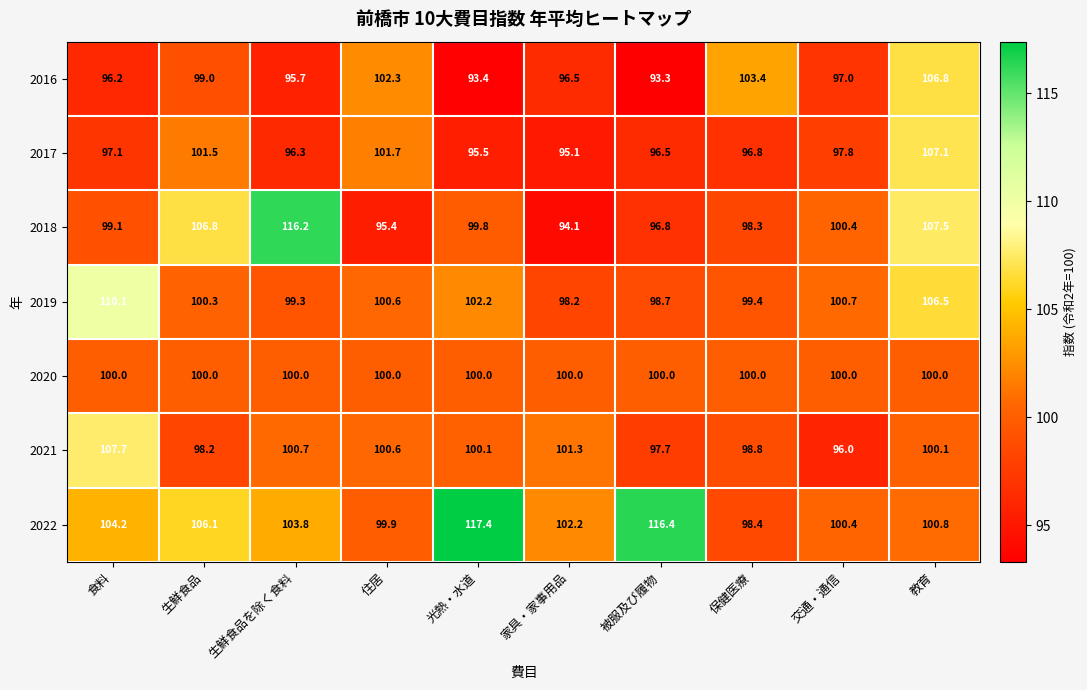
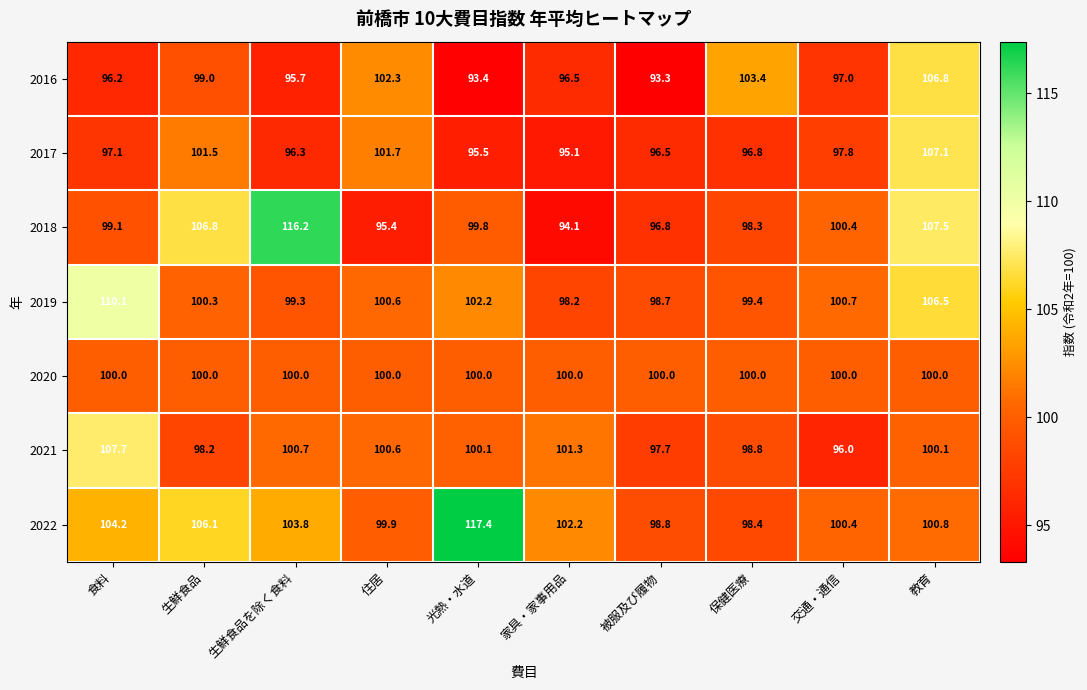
  {
    "2016": {
      "食料": 96.2,
      "生鮮食品": 99.0,
      "生鮮食品を除く食料": 95.7,
      "住居": 102.3,
      "光熱・水道": 93.4,
      "家具・家事用品": 96.5,
      "被服及び履物": 93.3,
      "保健医療": 103.4,
      "交通・通信": 97.0,
      "教育": 106.8
    },
    "2017": {
      "食料": 97.1,
      "生鮮食品": 101.5,
      "生鮮食品を除く食料": 96.3,
      "住居": 101.7,
      "光熱・水道": 95.5,
      "家具・家事用品": 95.1,
      "被服及び履物": 96.5,
      "保健医療": 96.8,
      "交通・通信": 97.8,
      "教育": 107.1
    },
    "2018": {
      "食料": 99.1,
      "生鮮食品": 106.8,
      "生鮮食品を除く食料": 116.2,
      "住居": 95.4,
      "光熱・水道": 99.8,
      "家具・家事用品": 94.1,
      "被服及び履物": 96.8,
      "保健医療": 98.3,
      "交通・通信": 100.4,
      "教育": 107.5
    },
    "2019": {
      "食料": 110.1,
      "生鮮食品": 100.3,
      "生鮮食品を除く食料": 99.3,
      "住居": 100.6,
      "光熱・水道": 102.2,
      "家具・家事用品": 98.2,
      "被服及び履物": 98.7,
      "保健医療": 99.4,
      "交通・通信": 100.7,
      "教育": 106.5
    },
    "2020": {
      "食料": 100.0,
      "生鮮食品": 100.0,
      "生鮮食品を除く食料": 100.0,
      "住居": 100.0,
      "光熱・水道": 100.0,
      "家具・家事用品": 100.0,
      "被服及び履物": 100.0,
      "保健医療": 100.0,
      "交通・通信": 100.0,
      "教育": 100.0
    },
    "2021": {
      "食料": 107.7,
      "生鮮食品": 98.2,
      "生鮮食品を除く食料": 100.7,
      "住居": 100.6,
      "光熱・水道": 100.1,
      "家具・家事用品": 101.3,
      "被服及び履物": 97.7,
      "保健医療": 98.8,
      "交通・通信": 96.0,
      "教育": 100.1
    },
    "2022": {
      "食料": 104.2,
      "生鮮食品": 106.1,
      "生鮮食品を除く食料": 103.8,
      "住居": 99.9,
      "光熱・水道": 117.4,
      "家具・家事用品": 102.2,
-     "被服及び履物": 116.4,
+     "被服及び履物": 98.8,
      "保健医療": 98.4,
      "交通・通信": 100.4,
      "教育": 100.8
    }
  }
